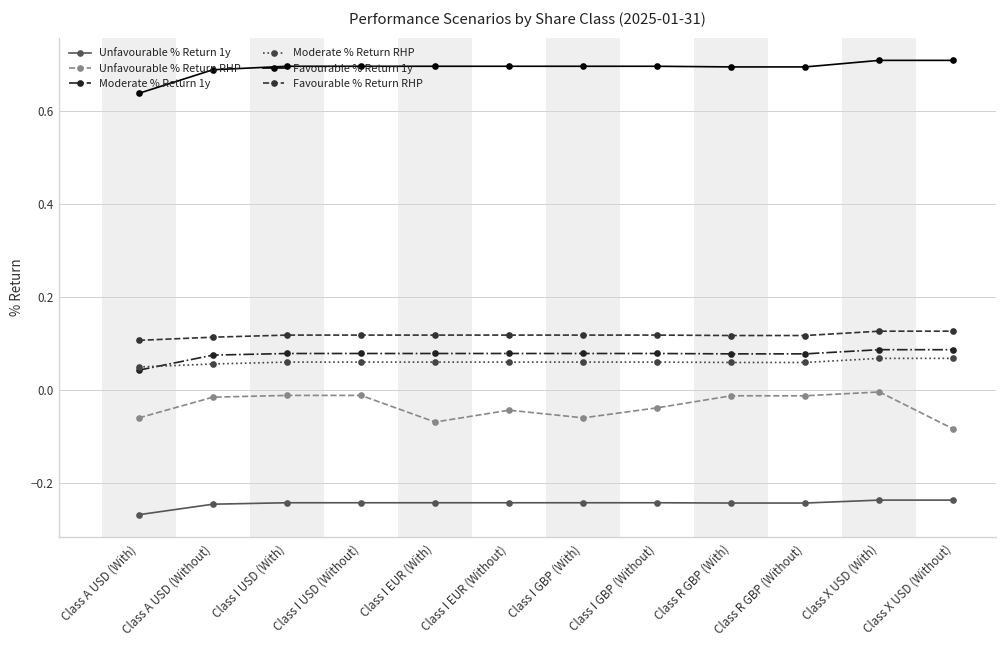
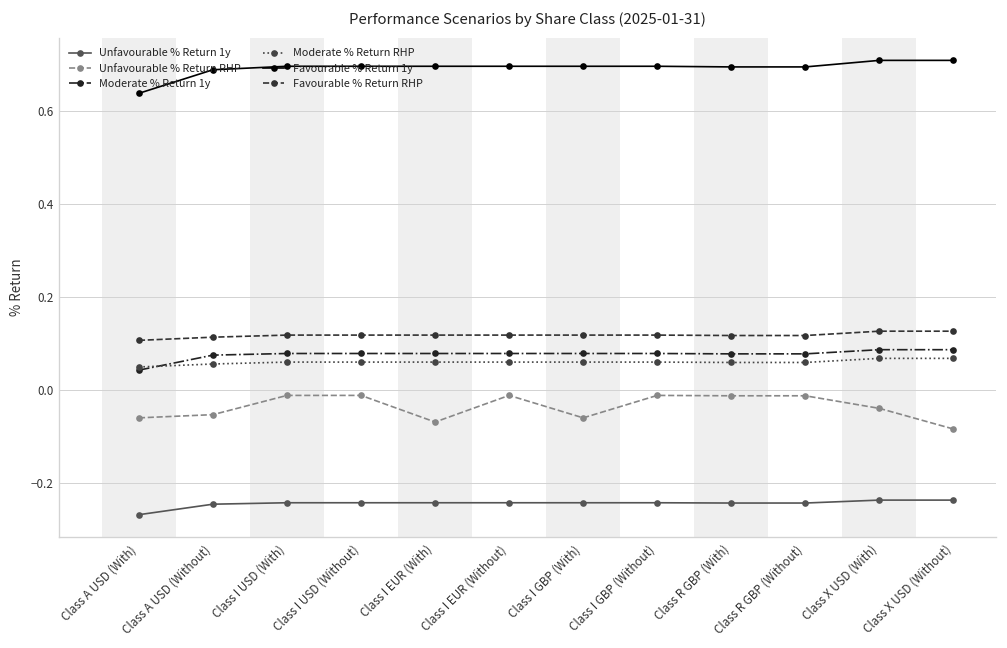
  {
    "Unfavourable % Return RHP": {
      "Class A USD (With)": -0.06,
-     "Class A USD (Without)": -0.02,
+     "Class A USD (Without)": -0.05,
      "Class I USD (With)": -0.01,
      "Class I USD (Without)": -0.01,
      "Class I EUR (With)": -0.07,
-     "Class I EUR (Without)": -0.04,
+     "Class I EUR (Without)": -0.01,
      "Class I GBP (With)": -0.06,
-     "Class I GBP (Without)": -0.04,
+     "Class I GBP (Without)": -0.01,
      "Class R GBP (With)": -0.01,
      "Class R GBP (Without)": -0.01,
-     "Class X USD (With)": 0.00,
+     "Class X USD (With)": -0.04,
      "Class X USD (Without)": -0.08
    }
  }
